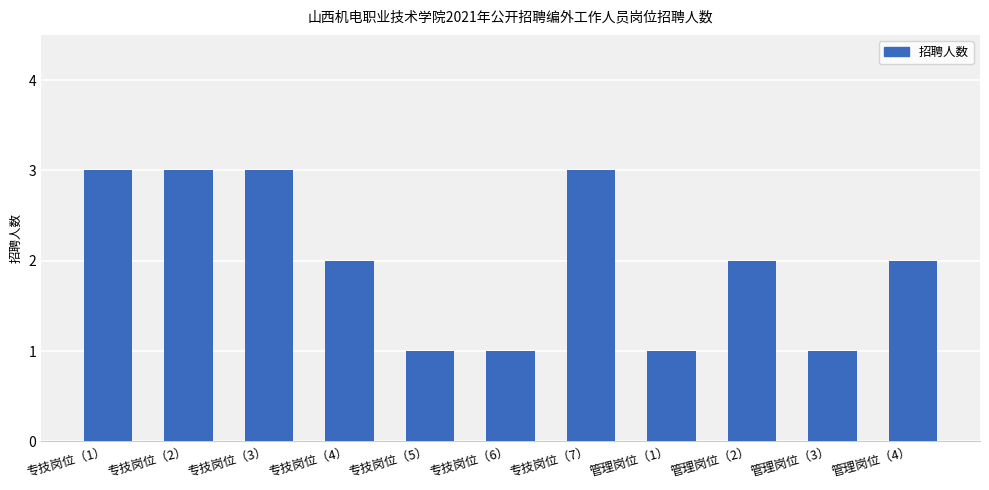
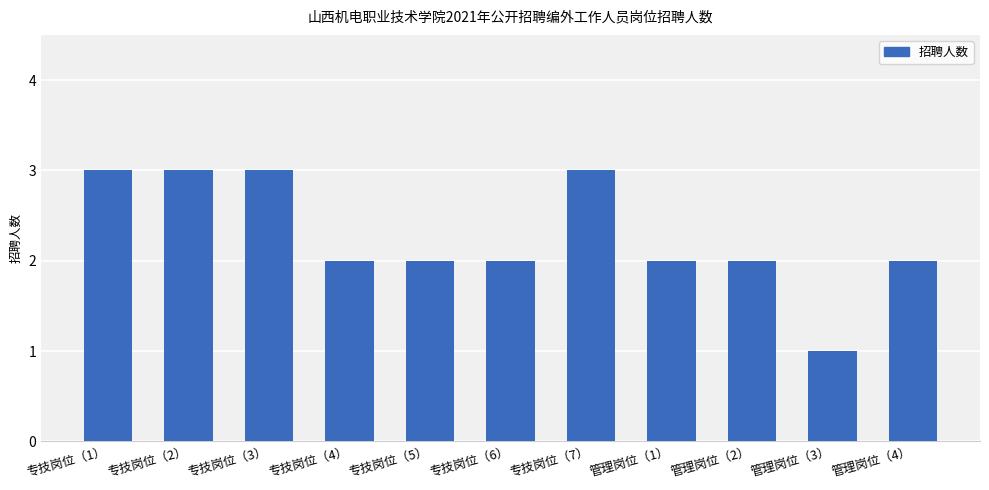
  {
    "专技岗位（1）": 3,
    "专技岗位（2）": 3,
    "专技岗位（3）": 3,
    "专技岗位（4）": 2,
-   "专技岗位（5）": 1,
-   "专技岗位（6）": 1,
+   "专技岗位（5）": 2,
+   "专技岗位（6）": 2,
    "专技岗位（7）": 3,
-   "管理岗位（1）": 1,
+   "管理岗位（1）": 2,
    "管理岗位（2）": 2,
    "管理岗位（3）": 1,
    "管理岗位（4）": 2
  }
